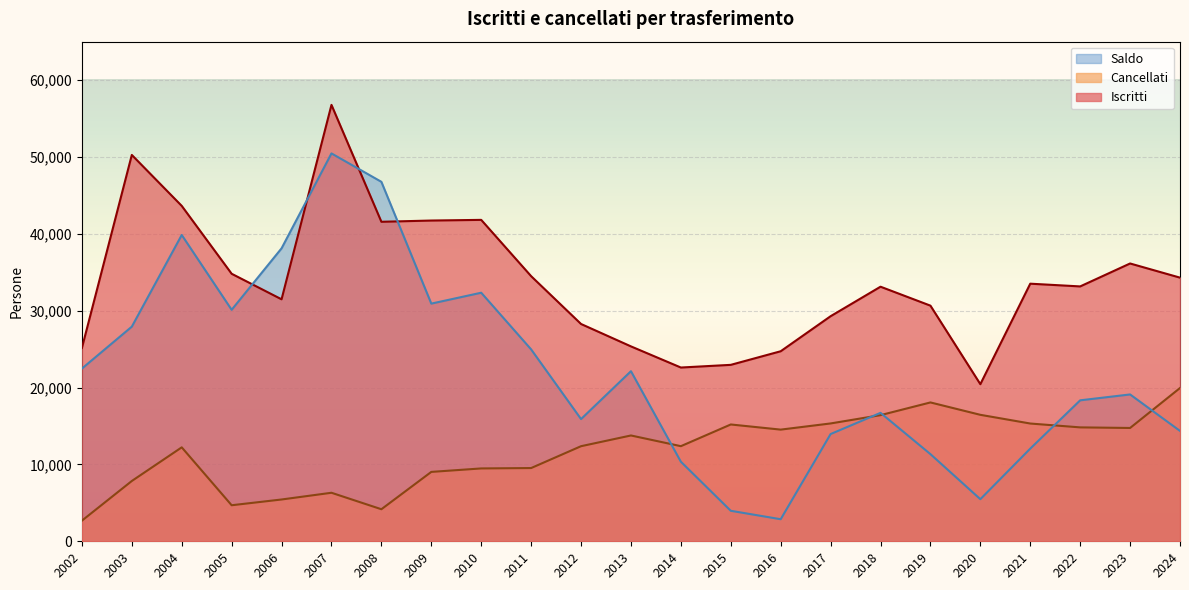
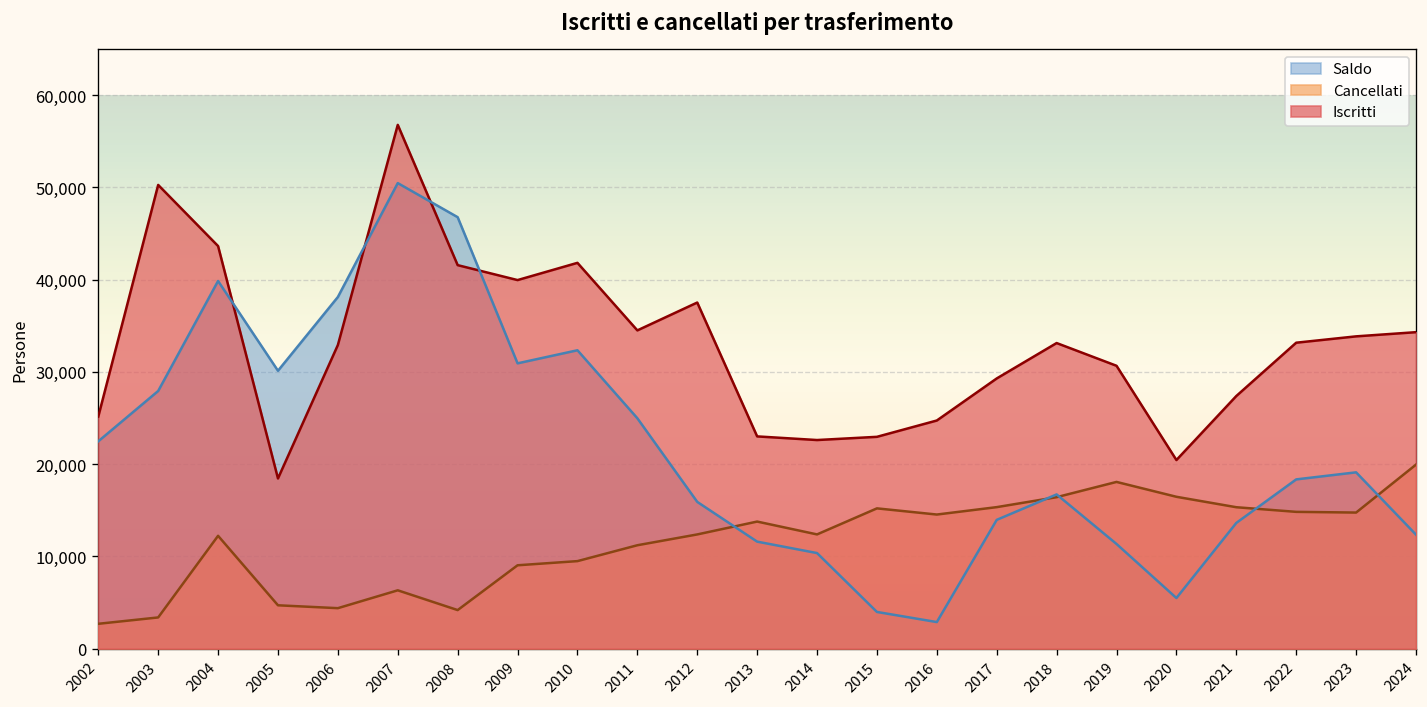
  {
    "Saldo": {
      "2002": "22,000",
      "2003": "28,000",
      "2004": "40,000",
      "2005": "30,000",
      "2006": "38,000",
      "2007": "50,000",
      "2008": "47,000",
      "2009": "31,000",
      "2010": "32,000",
      "2011": "25,000",
      "2012": "16,000",
-     "2013": "22,000",
+     "2013": "12,000",
      "2014": "10,000",
      "2015": "4,000",
      "2016": "3,000",
      "2017": "14,000",
      "2019": "11,000",
      "2020": "5,000",
-     "2021": "12,000",
+     "2021": "14,000",
      "2022": "18,000",
      "2023": "19,000",
-     "2024": "14,000"
+     "2024": "12,000"
    },
    "Cancellati": {
      "2002": "3,000",
-     "2003": "8,000",
+     "2003": "3,000",
      "2004": "12,000",
      "2005": "5,000",
-     "2006": "5,000",
+     "2006": "4,000",
      "2007": "6,000",
      "2008": "4,000",
      "2009": "9,000",
      "2010": "9,000",
-     "2011": "10,000",
+     "2011": "11,000",
      "2012": "12,000",
      "2013": "14,000",
      "2014": "12,000",
      "2015": "15,000",
      "2016": "15,000",
      "2017": "15,000",
      "2019": "18,000",
      "2020": "16,000",
      "2021": "15,000",
      "2022": "15,000",
      "2023": "15,000",
      "2024": "20,000"
    },
    "Iscritti": {
      "2002": "25,000",
      "2003": "50,000",
      "2004": "44,000",
-     "2005": "35,000",
-     "2006": "31,000",
+     "2005": "18,000",
+     "2006": "33,000",
      "2007": "57,000",
      "2008": "42,000",
-     "2009": "42,000",
+     "2009": "40,000",
      "2010": "42,000",
      "2011": "34,000",
-     "2012": "28,000",
-     "2013": "25,000",
+     "2012": "38,000",
+     "2013": "23,000",
      "2014": "23,000",
      "2015": "23,000",
      "2016": "25,000",
      "2017": "29,000",
      "2018": "33,000",
      "2019": "31,000",
      "2020": "20,000",
-     "2021": "34,000",
+     "2021": "27,000",
      "2022": "33,000",
-     "2023": "36,000",
+     "2023": "34,000",
      "2024": "34,000"
    }
  }
